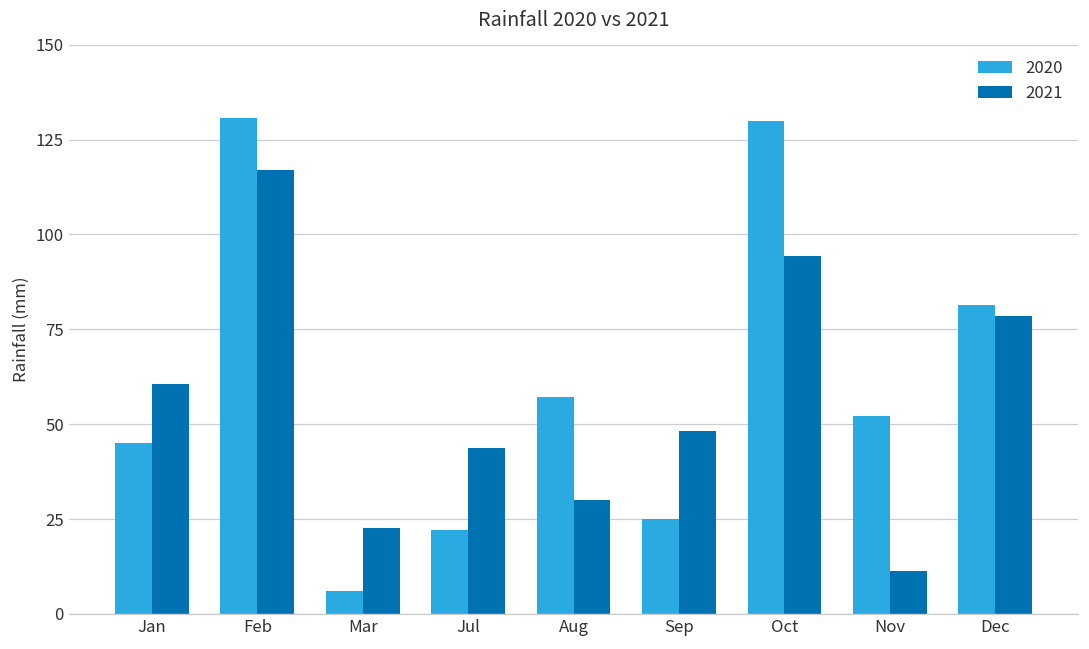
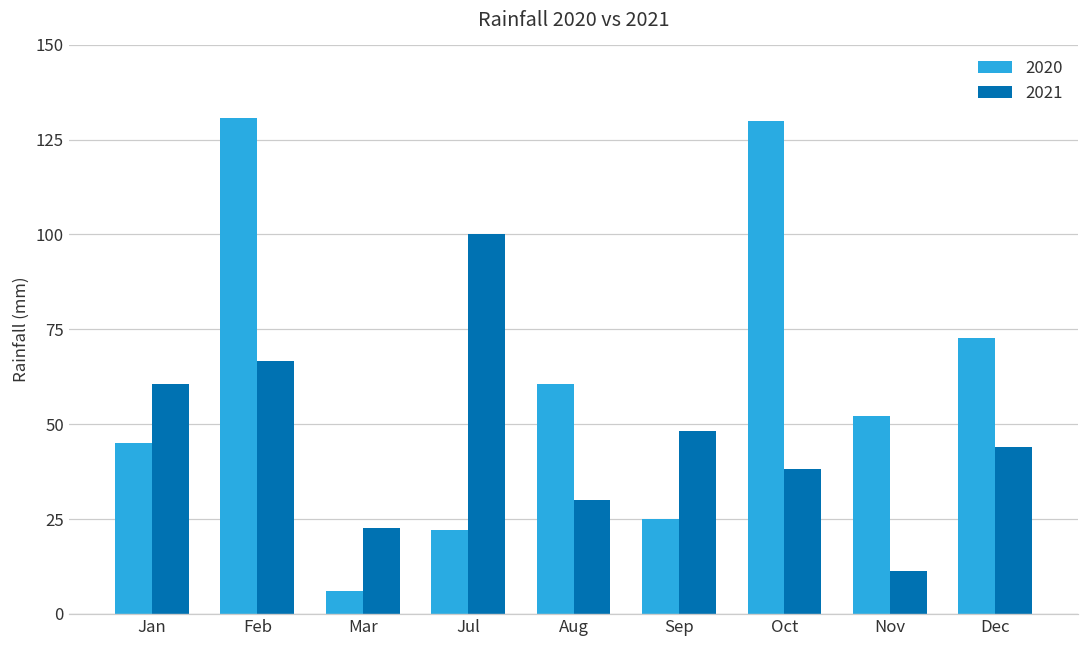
  {
    "2020": {
      "Jan": 45,
      "Feb": 131,
      "Mar": 6,
      "Jul": 22,
-     "Aug": 57,
+     "Aug": 61,
      "Sep": 25,
      "Oct": 130,
      "Nov": 52,
-     "Dec": 81
+     "Dec": 73
    },
    "2021": {
      "Jan": 61,
-     "Feb": 117,
+     "Feb": 67,
      "Mar": 23,
-     "Jul": 44,
+     "Jul": 100,
      "Aug": 30,
      "Sep": 48,
-     "Oct": 94,
+     "Oct": 38,
      "Nov": 11,
-     "Dec": 78
+     "Dec": 44
    }
  }
